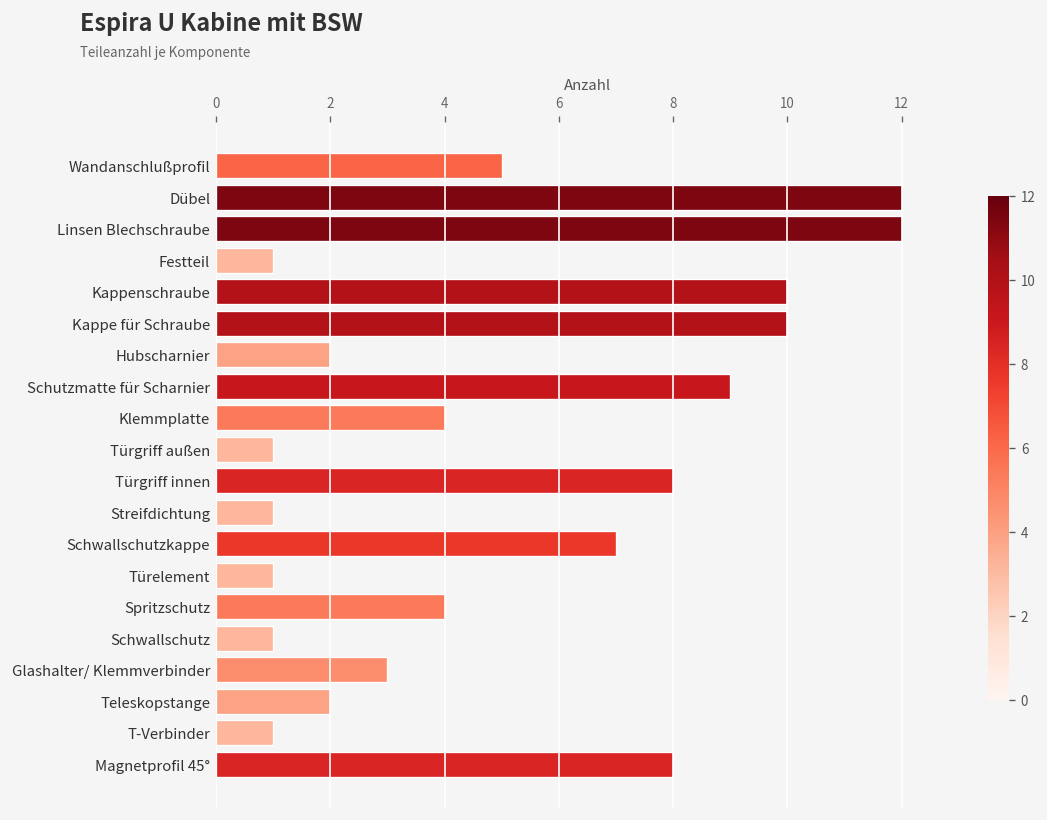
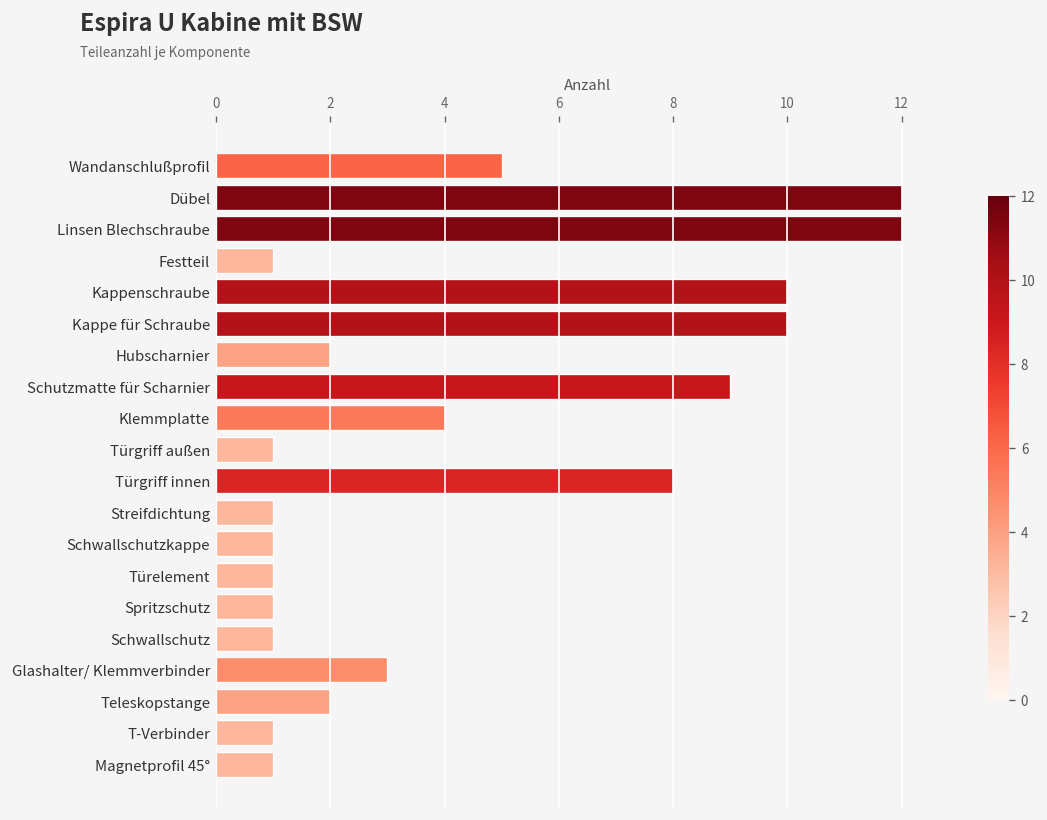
  {
    "Wandanschlußprofil": 5,
    "Dübel": 12,
    "Linsen Blechschraube": 12,
    "Festteil": 1,
    "Kappenschraube": 10,
    "Kappe für Schraube": 10,
    "Hubscharnier": 2,
    "Schutzmatte für Scharnier": 9,
    "Klemmplatte": 4,
    "Türgriff außen": 1,
    "Türgriff innen": 8,
    "Streifdichtung": 1,
-   "Schwallschutzkappe": 7,
+   "Schwallschutzkappe": 1,
    "Türelement": 1,
-   "Spritzschutz": 4,
+   "Spritzschutz": 1,
    "Schwallschutz": 1,
    "Glashalter/ Klemmverbinder": 3,
    "Teleskopstange": 2,
    "T-Verbinder": 1,
-   "Magnetprofil 45°": 8
+   "Magnetprofil 45°": 1
  }
